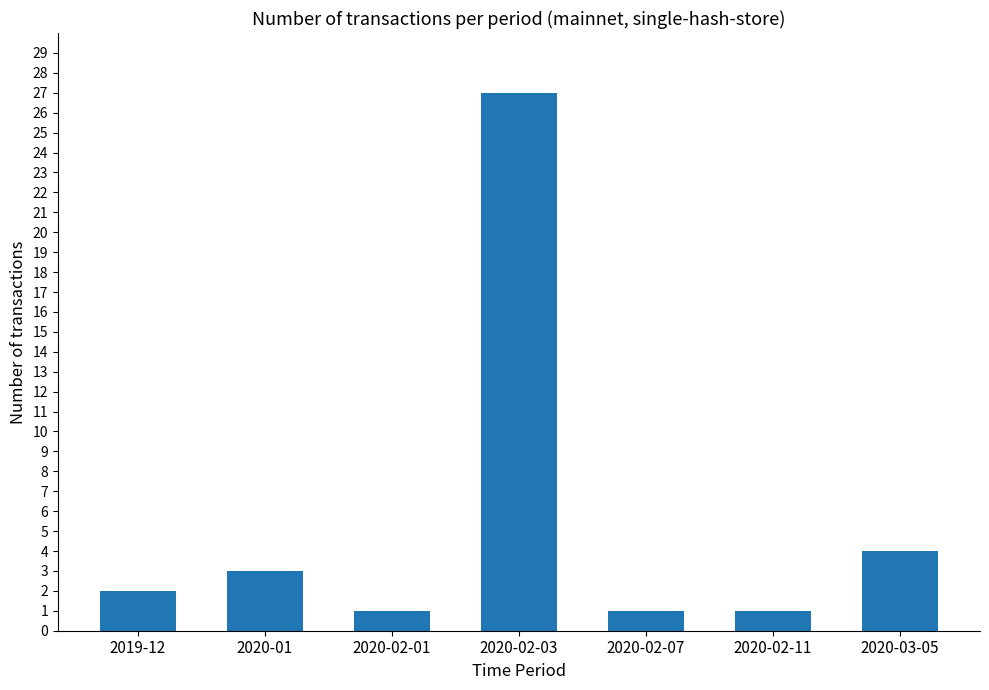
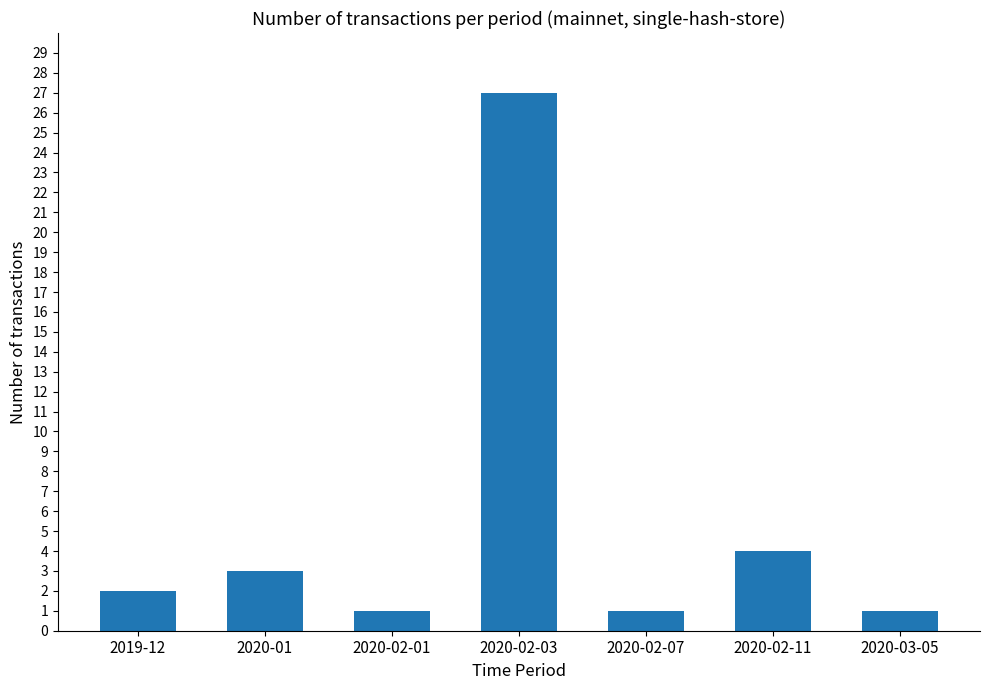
  {
    "2019-12": 2,
    "2020-01": 3,
    "2020-02-01": 1,
    "2020-02-03": 27,
    "2020-02-07": 1,
-   "2020-02-11": 1,
-   "2020-03-05": 4
+   "2020-02-11": 4,
+   "2020-03-05": 1
  }
